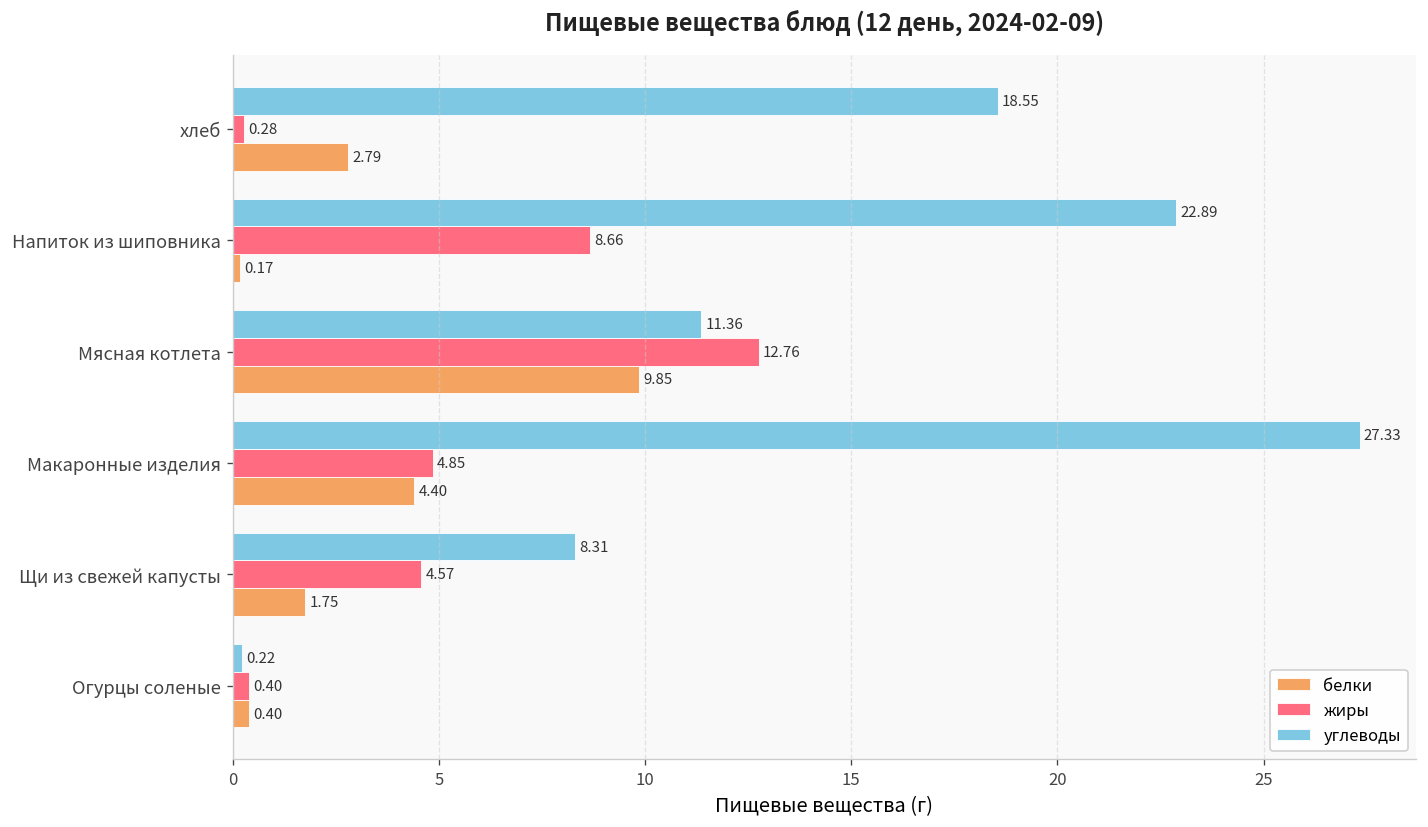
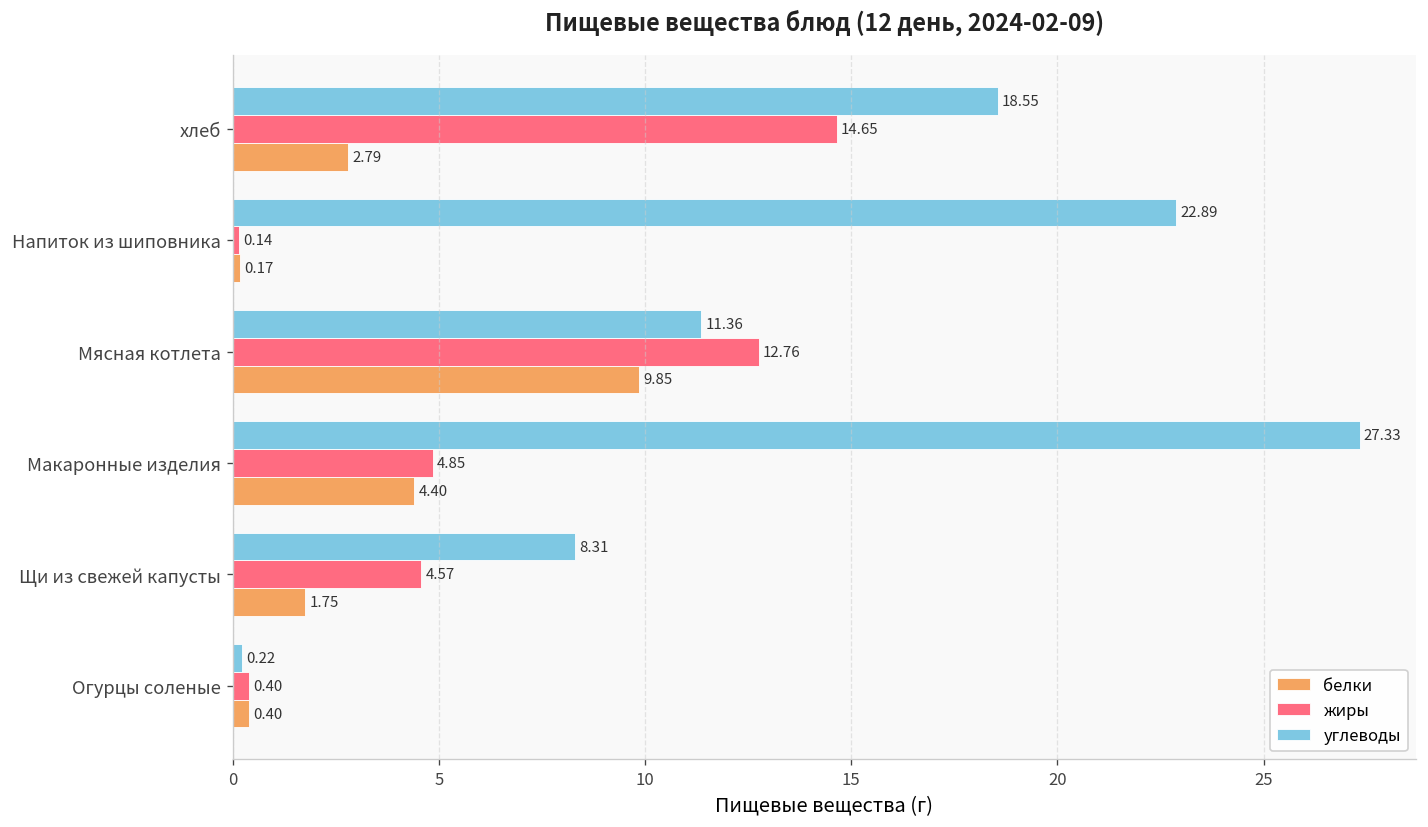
  {
    "белки": {
      "хлеб": 2.79,
      "Напиток из шиповника": 0.17,
      "Мясная котлета": 9.85,
      "Макаронные изделия": 4.40,
      "Щи из свежей капусты": 1.75,
      "Огурцы соленые": 0.40
    },
    "жиры": {
-     "хлеб": 0.28,
-     "Напиток из шиповника": 8.66,
+     "хлеб": 14.65,
+     "Напиток из шиповника": 0.14,
      "Мясная котлета": 12.76,
      "Макаронные изделия": 4.85,
      "Щи из свежей капусты": 4.57,
      "Огурцы соленые": 0.40
    },
    "углеводы": {
      "хлеб": 18.55,
      "Напиток из шиповника": 22.89,
      "Мясная котлета": 11.36,
      "Макаронные изделия": 27.33,
      "Щи из свежей капусты": 8.31,
      "Огурцы соленые": 0.22
    }
  }
